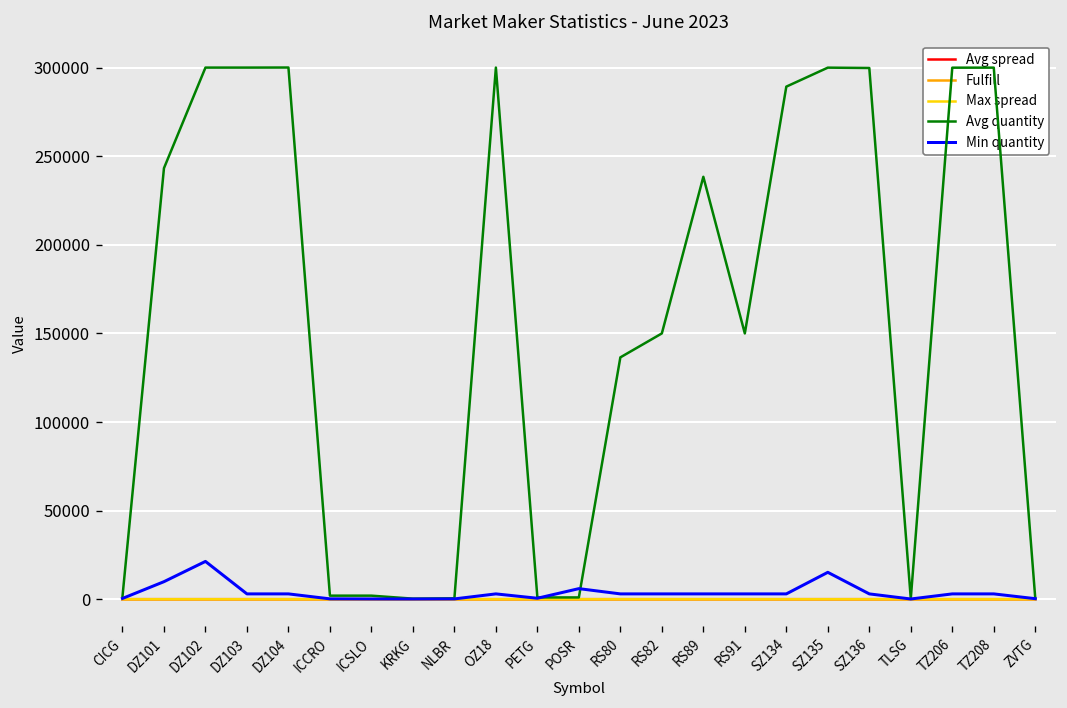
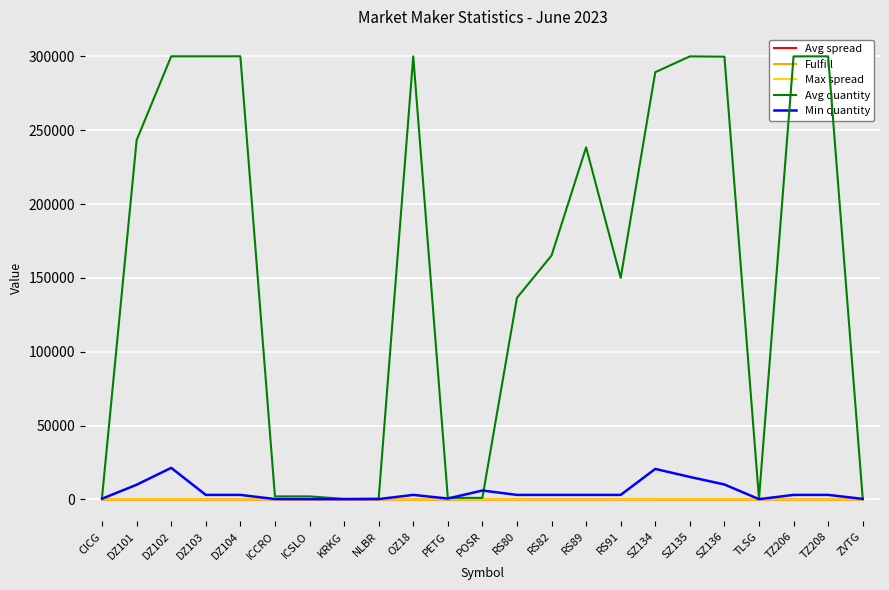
  {
    "Max spread": {
      "DZ101": 0,
      "DZ102": 0,
      "DZ103": 0,
      "DZ104": 0,
      "OZ18": 0,
      "RS80": 0,
      "RS82": 0,
      "RS89": 0,
      "RS91": 0,
      "SZ134": 0,
      "SZ135": 0,
      "SZ136": 0,
      "TZ206": 0,
      "TZ208": 0
    },
    "Avg quantity": {
      "DZ101": 243000,
      "DZ102": 300000,
      "DZ103": 300000,
      "DZ104": 300000,
      "ICCRO": 2000,
      "ICSLO": 2000,
      "OZ18": 300000,
      "RS80": 136000,
-     "RS82": 150000,
+     "RS82": 165000,
      "RS89": 238000,
      "RS91": 150000,
      "SZ134": 289000,
      "SZ135": 300000,
      "SZ136": 300000
    },
    "Min quantity": {
      "DZ101": 10000,
      "DZ102": 21000,
      "DZ103": 3000,
      "DZ104": 3000,
      "OZ18": 3000,
      "POSR": 6000,
      "RS80": 3000,
      "RS82": 3000,
      "RS89": 3000,
      "RS91": 3000,
-     "SZ134": 3000,
+     "SZ134": 21000,
      "SZ135": 15000,
-     "SZ136": 3000,
+     "SZ136": 10000,
      "TZ206": 3000,
      "TZ208": 3000
    }
  }
